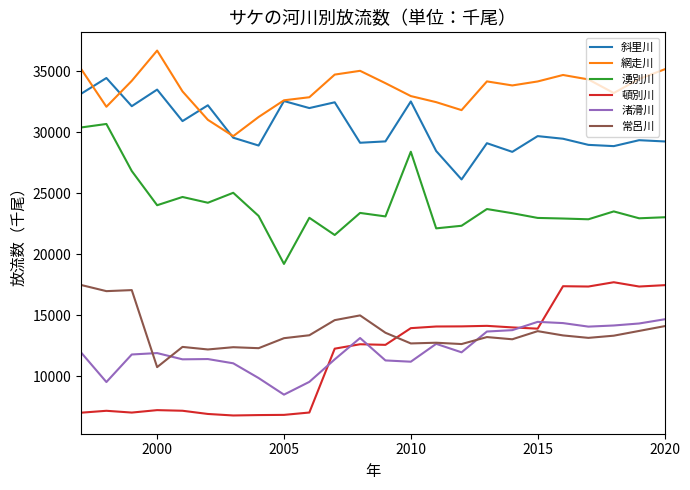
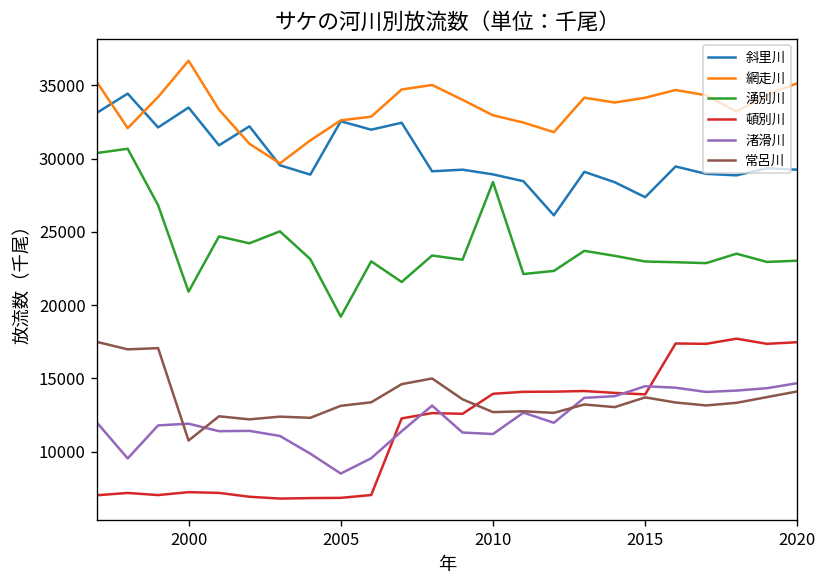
  {
    "斜里川": {
      "2000": 33500,
-     "2010": 32500,
-     "2015": 29700,
+     "2010": 28900,
+     "2015": 27400,
      "2020": 29200
    },
    "網走川": {
      "2000": 36700,
      "2010": 33000,
      "2015": 34200,
      "2020": 35100
    },
    "湧別川": {
-     "2000": 24000,
+     "2000": 20900,
      "2005": 19200,
      "2010": 28400,
      "2015": 23000,
      "2020": 23000
    },
    "頓別川": {
      "2000": 7200,
      "2005": 6800,
      "2010": 13900,
      "2020": 17500
    },
    "渚滑川": {
      "2000": 11900,
      "2005": 8500,
      "2010": 11200,
      "2015": 14500,
      "2020": 14700
    },
    "常呂川": {
      "2000": 10800,
      "2005": 13100,
      "2010": 12700,
      "2020": 14100
    }
  }
